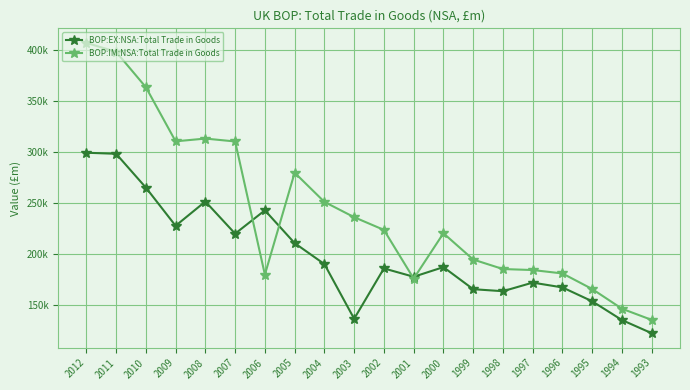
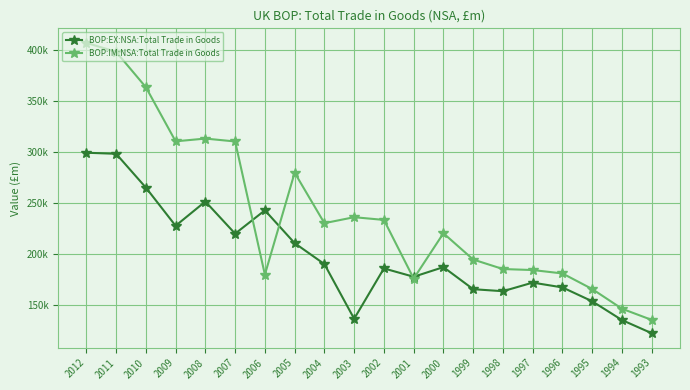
  {
    "BOP:EX:NSA:Total Trade in Goods": {
      "2012": 299000,
      "2011": 298000,
      "2010": 265000,
      "2009": 228000,
      "2008": 252000,
      "2007": 220000,
      "2006": 243000,
      "2005": 211000,
      "2004": 190000,
      "2003": 136000,
      "2002": 186000,
      "2000": 187000,
      "1999": 165000,
      "1998": 163000,
      "1997": 172000,
      "1996": 167000,
      "1995": 154000,
      "1994": 135000,
      "1993": 122000
    },
    "BOP:IM:NSA:Total Trade in Goods": {
      "2010": 364000,
      "2009": 311000,
      "2008": 313000,
      "2007": 311000,
      "2006": 180000,
      "2005": 280000,
-     "2004": 251000,
+     "2004": 230000,
      "2003": 236000,
-     "2002": 224000,
+     "2002": 233000,
      "2000": 220000,
      "1999": 195000,
      "1998": 185000,
      "1997": 184000,
      "1996": 181000,
      "1995": 166000,
      "1994": 146000,
      "1993": 135000
    }
  }
